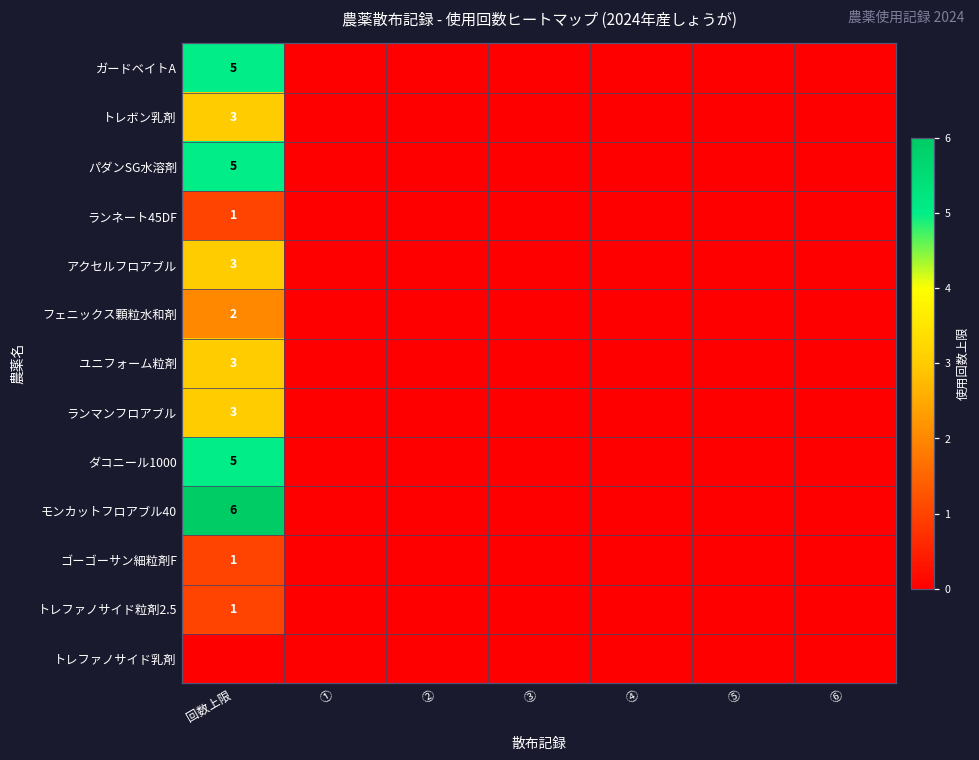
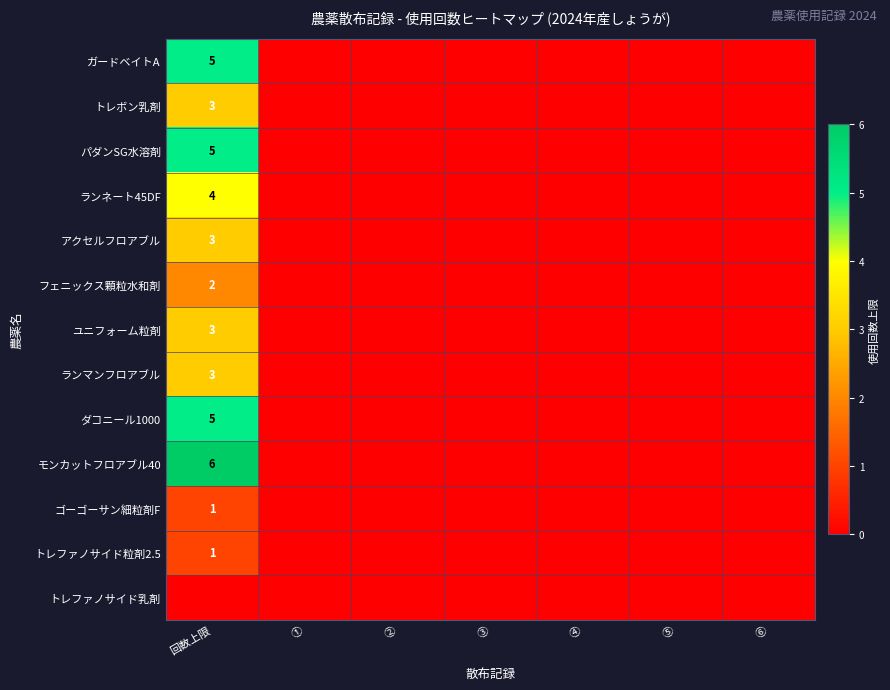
  {
    "ガードベイトA": {
      "回数上限": 5
    },
    "トレボン乳剤": {
      "回数上限": 3
    },
    "パダンSG水溶剤": {
      "回数上限": 5
    },
    "ランネート45DF": {
-     "回数上限": 1
+     "回数上限": 4
    },
    "アクセルフロアブル": {
      "回数上限": 3
    },
    "フェニックス顆粒水和剤": {
      "回数上限": 2
    },
    "ユニフォーム粒剤": {
      "回数上限": 3
    },
    "ランマンフロアブル": {
      "回数上限": 3
    },
    "ダコニール1000": {
      "回数上限": 5
    },
    "モンカットフロアブル40": {
      "回数上限": 6
    },
    "ゴーゴーサン細粒剤F": {
      "回数上限": 1
    },
    "トレファノサイド粒剤2.5": {
      "回数上限": 1
    }
  }
